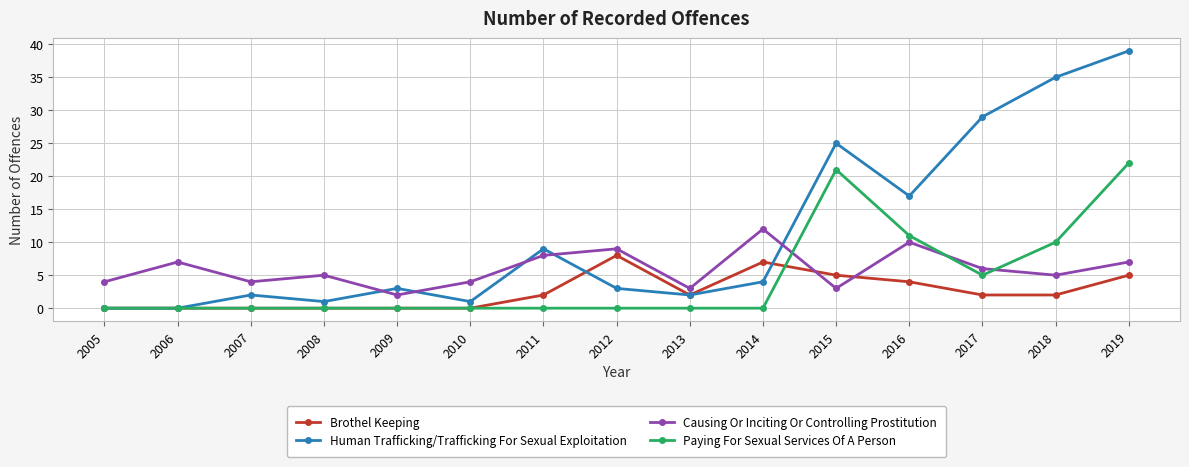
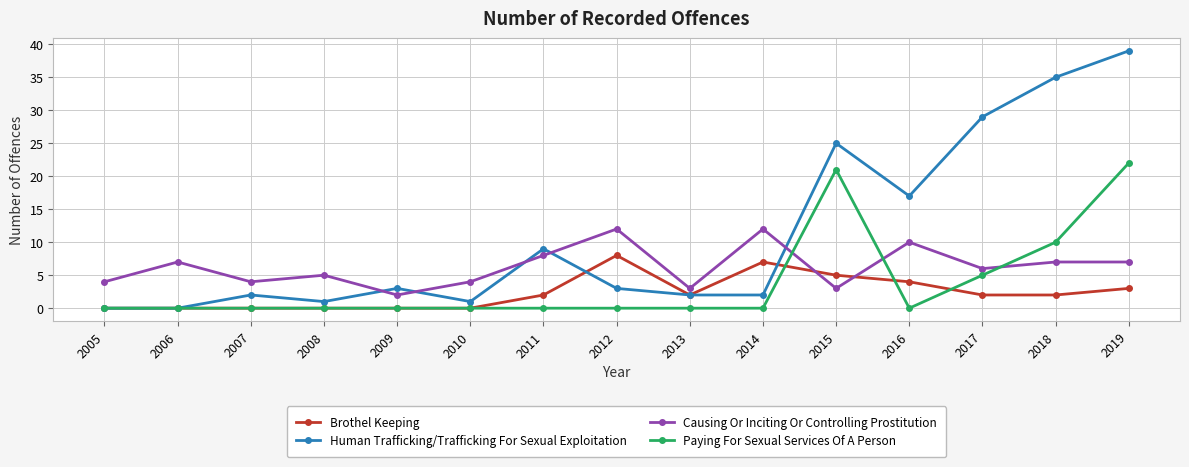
  {
    "Brothel Keeping": {
      "2011": 2,
      "2012": 8,
      "2014": 7,
      "2015": 5,
      "2016": 4,
      "2017": 2,
      "2018": 2,
-     "2019": 5
+     "2019": 3
    },
    "Human Trafficking/Trafficking For Sexual Exploitation": {
      "2007": 2,
      "2008": 1,
      "2009": 3,
      "2010": 1,
      "2011": 9,
      "2012": 3,
-     "2014": 4,
+     "2014": 2,
      "2015": 25,
      "2016": 17,
      "2017": 29,
      "2018": 35,
      "2019": 39
    },
    "Causing Or Inciting Or Controlling Prostitution": {
      "2005": 4,
      "2006": 7,
      "2007": 4,
      "2008": 5,
      "2009": 2,
      "2010": 4,
      "2011": 8,
-     "2012": 9,
+     "2012": 12,
      "2013": 3,
      "2014": 12,
      "2015": 3,
      "2016": 10,
      "2017": 6,
-     "2018": 5,
+     "2018": 7,
      "2019": 7
    },
    "Paying For Sexual Services Of A Person": {
      "2011": 0,
      "2012": 0,
      "2013": 0,
      "2014": 0,
      "2015": 21,
-     "2016": 11,
+     "2016": 0,
      "2017": 5,
      "2018": 10,
      "2019": 22
    }
  }
